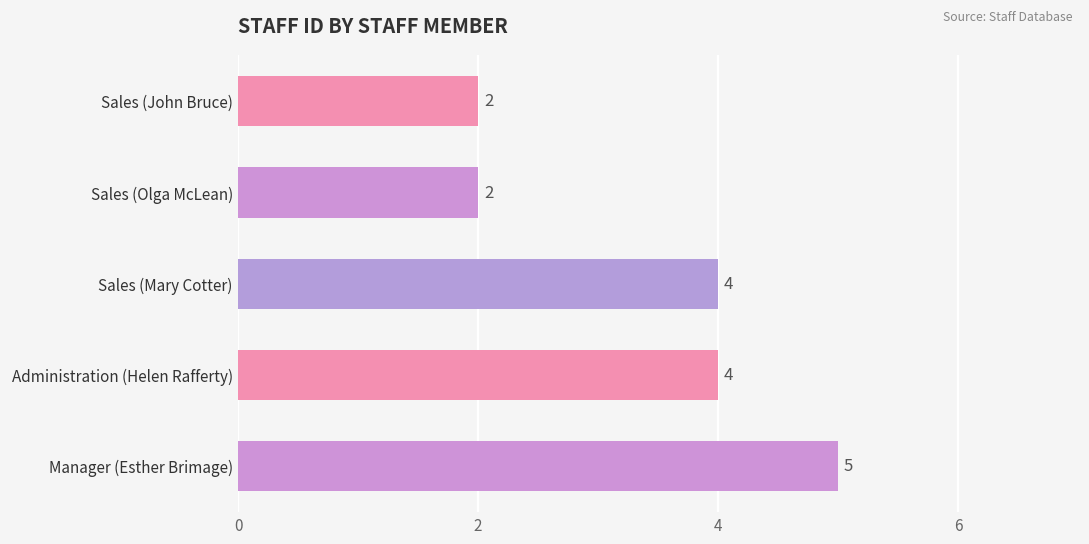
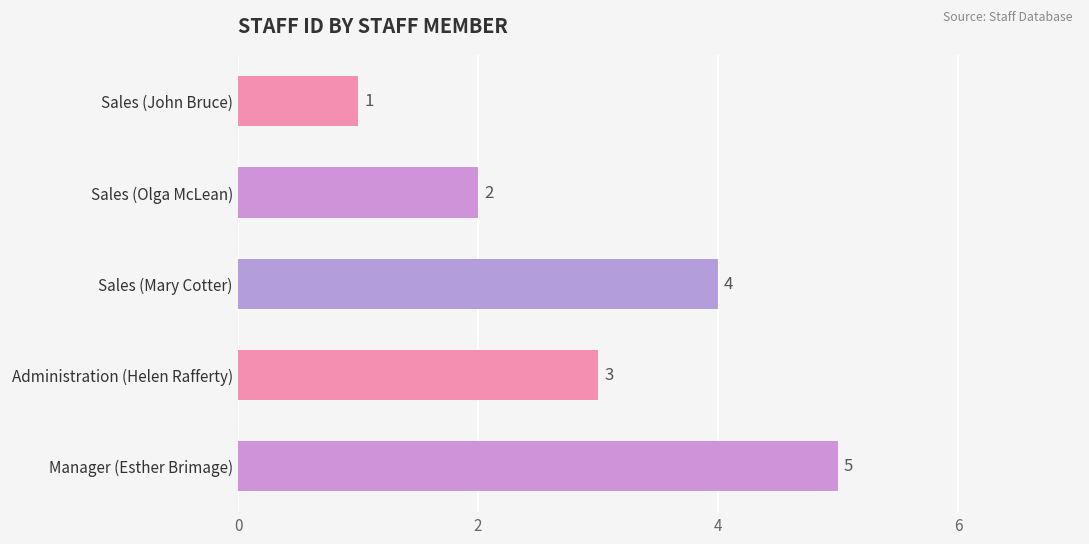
  {
-   "Sales (John Bruce)": 2,
+   "Sales (John Bruce)": 1,
    "Sales (Olga McLean)": 2,
    "Sales (Mary Cotter)": 4,
-   "Administration (Helen Rafferty)": 4,
+   "Administration (Helen Rafferty)": 3,
    "Manager (Esther Brimage)": 5
  }
